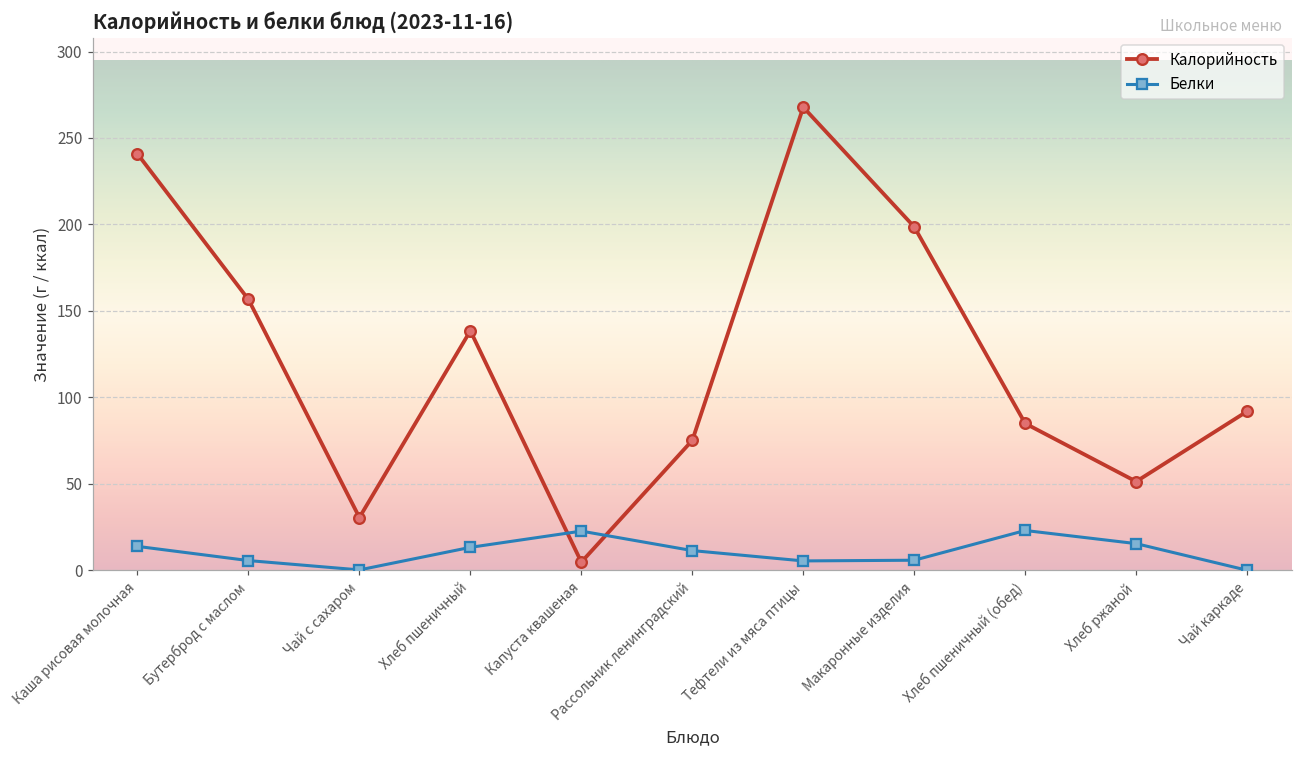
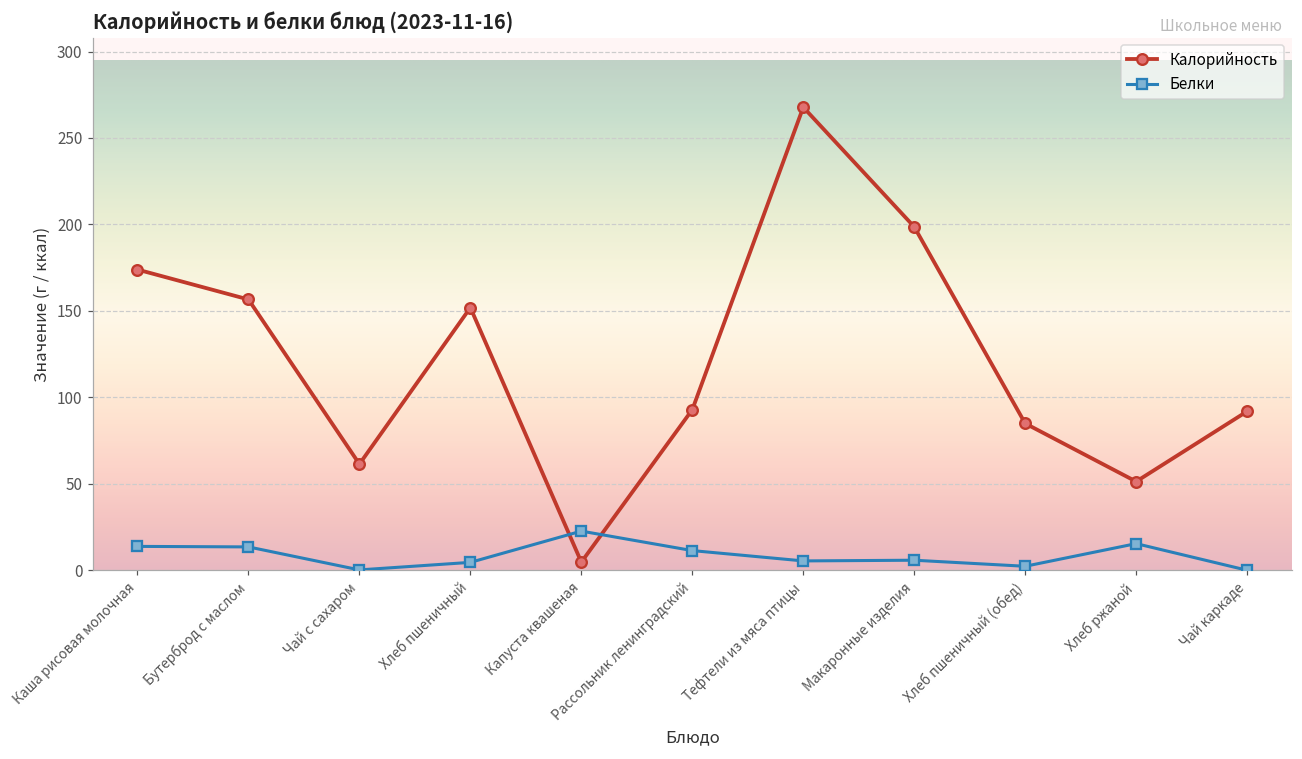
  {
    "Калорийность": {
-     "Каша рисовая молочная": 241,
+     "Каша рисовая молочная": 174,
      "Бутерброд с маслом": 157,
-     "Чай с сахаром": 31,
-     "Хлеб пшеничный": 139,
+     "Чай с сахаром": 61,
+     "Хлеб пшеничный": 152,
      "Капуста квашеная": 5,
-     "Рассольник ленинградский": 75,
+     "Рассольник ленинградский": 93,
      "Тефтели из мяса птицы": 268,
      "Макаронные изделия": 199,
      "Хлеб пшеничный (обед)": 85,
      "Хлеб ржаной": 51,
      "Чай каркаде": 92
    },
    "Белки": {
      "Каша рисовая молочная": 14,
-     "Бутерброд с маслом": 6,
+     "Бутерброд с маслом": 14,
      "Чай с сахаром": 0,
-     "Хлеб пшеничный": 13,
+     "Хлеб пшеничный": 5,
      "Капуста квашеная": 23,
      "Рассольник ленинградский": 11,
      "Тефтели из мяса птицы": 5,
      "Макаронные изделия": 6,
-     "Хлеб пшеничный (обед)": 23,
+     "Хлеб пшеничный (обед)": 2,
      "Хлеб ржаной": 15,
      "Чай каркаде": 0
    }
  }
